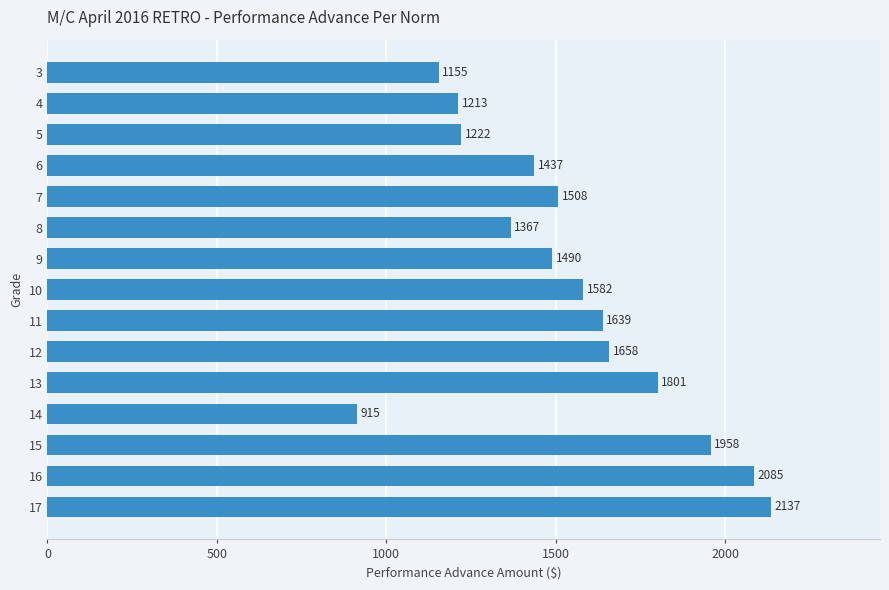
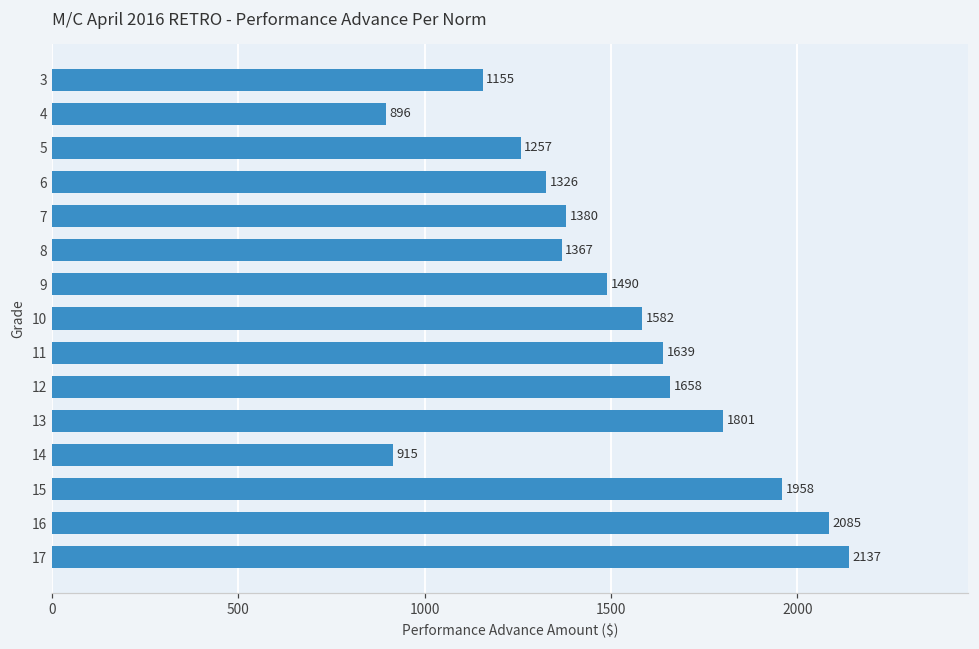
  {
    "3": 1155,
-   "4": 1213,
-   "5": 1222,
-   "6": 1437,
-   "7": 1508,
+   "4": 896,
+   "5": 1257,
+   "6": 1326,
+   "7": 1380,
    "8": 1367,
    "9": 1490,
    "10": 1582,
    "11": 1639,
    "12": 1658,
    "13": 1801,
    "14": 915,
    "15": 1958,
    "16": 2085,
    "17": 2137
  }
